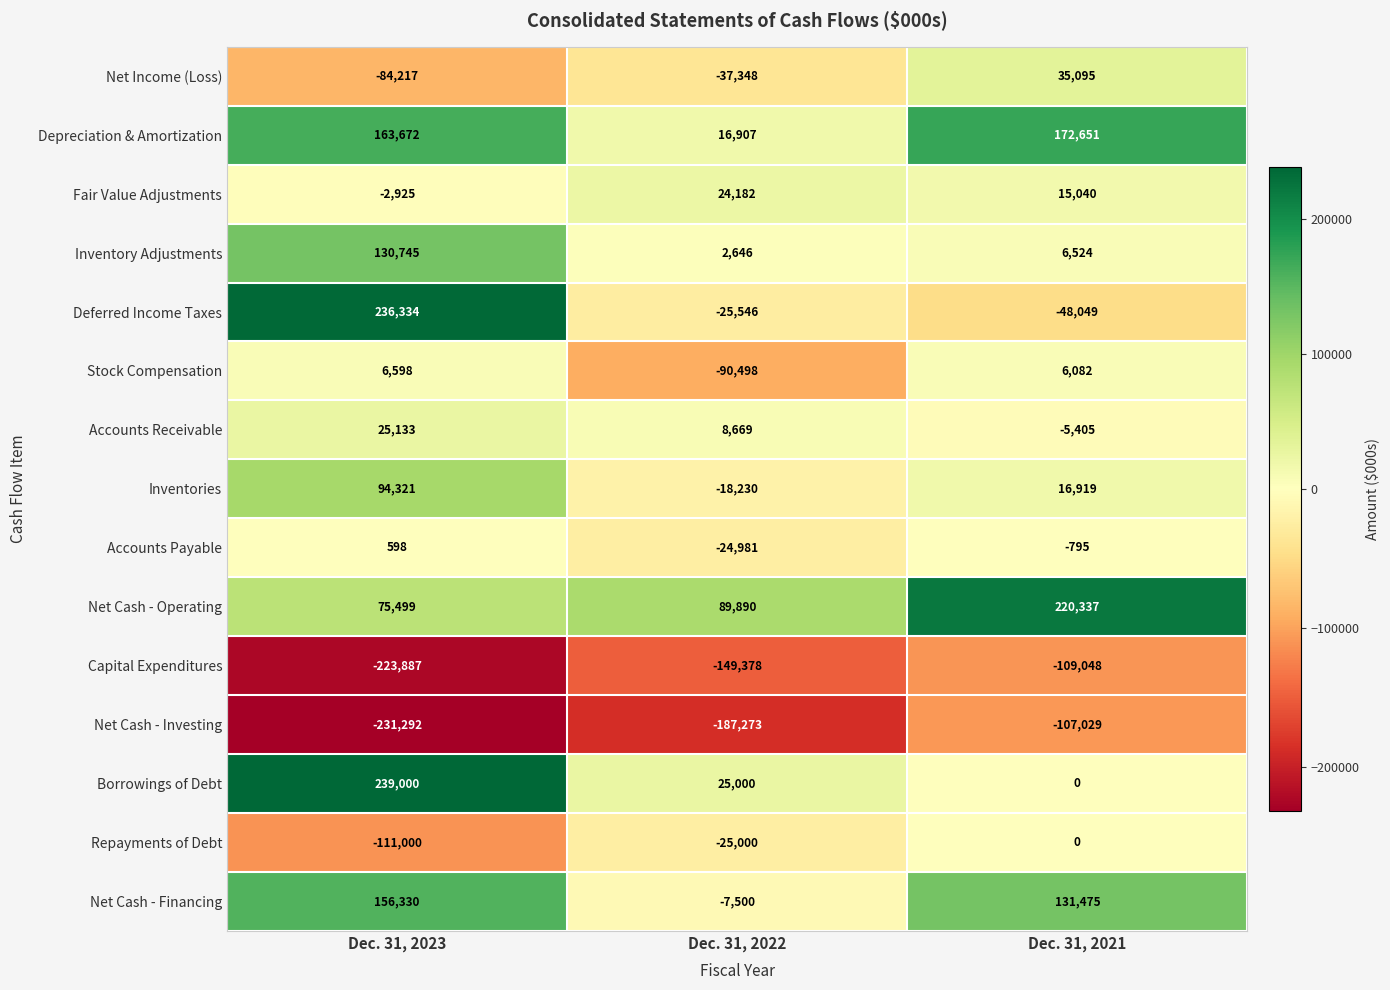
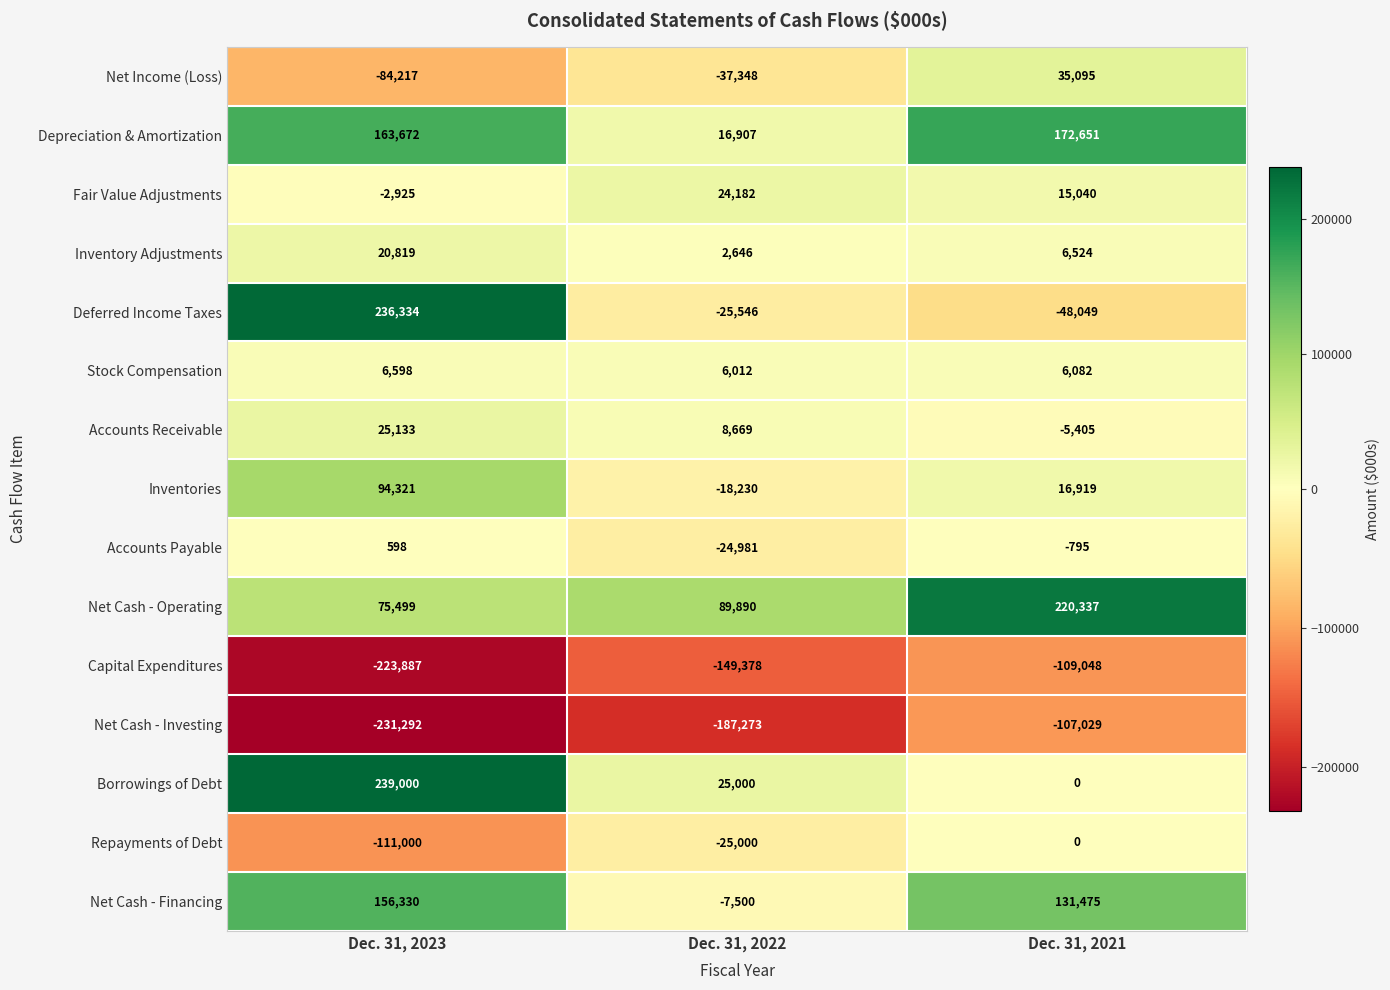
  {
    "Net Income (Loss)": {
      "Dec. 31, 2023": "-84,217",
      "Dec. 31, 2022": "-37,348",
      "Dec. 31, 2021": "35,095"
    },
    "Depreciation & Amortization": {
      "Dec. 31, 2023": "163,672",
      "Dec. 31, 2022": "16,907",
      "Dec. 31, 2021": "172,651"
    },
    "Fair Value Adjustments": {
      "Dec. 31, 2023": "-2,925",
      "Dec. 31, 2022": "24,182",
      "Dec. 31, 2021": "15,040"
    },
    "Inventory Adjustments": {
-     "Dec. 31, 2023": "130,745",
+     "Dec. 31, 2023": "20,819",
      "Dec. 31, 2022": "2,646",
      "Dec. 31, 2021": "6,524"
    },
    "Deferred Income Taxes": {
      "Dec. 31, 2023": "236,334",
      "Dec. 31, 2022": "-25,546",
      "Dec. 31, 2021": "-48,049"
    },
    "Stock Compensation": {
      "Dec. 31, 2023": "6,598",
-     "Dec. 31, 2022": "-90,498",
+     "Dec. 31, 2022": "6,012",
      "Dec. 31, 2021": "6,082"
    },
    "Accounts Receivable": {
      "Dec. 31, 2023": "25,133",
      "Dec. 31, 2022": "8,669",
      "Dec. 31, 2021": "-5,405"
    },
    "Inventories": {
      "Dec. 31, 2023": "94,321",
      "Dec. 31, 2022": "-18,230",
      "Dec. 31, 2021": "16,919"
    },
    "Accounts Payable": {
      "Dec. 31, 2023": "598",
      "Dec. 31, 2022": "-24,981",
      "Dec. 31, 2021": "-795"
    },
    "Net Cash - Operating": {
      "Dec. 31, 2023": "75,499",
      "Dec. 31, 2022": "89,890",
      "Dec. 31, 2021": "220,337"
    },
    "Capital Expenditures": {
      "Dec. 31, 2023": "-223,887",
      "Dec. 31, 2022": "-149,378",
      "Dec. 31, 2021": "-109,048"
    },
    "Net Cash - Investing": {
      "Dec. 31, 2023": "-231,292",
      "Dec. 31, 2022": "-187,273",
      "Dec. 31, 2021": "-107,029"
    },
    "Borrowings of Debt": {
      "Dec. 31, 2023": "239,000",
      "Dec. 31, 2022": "25,000",
      "Dec. 31, 2021": "0"
    },
    "Repayments of Debt": {
      "Dec. 31, 2023": "-111,000",
      "Dec. 31, 2022": "-25,000",
      "Dec. 31, 2021": "0"
    },
    "Net Cash - Financing": {
      "Dec. 31, 2023": "156,330",
      "Dec. 31, 2022": "-7,500",
      "Dec. 31, 2021": "131,475"
    }
  }
